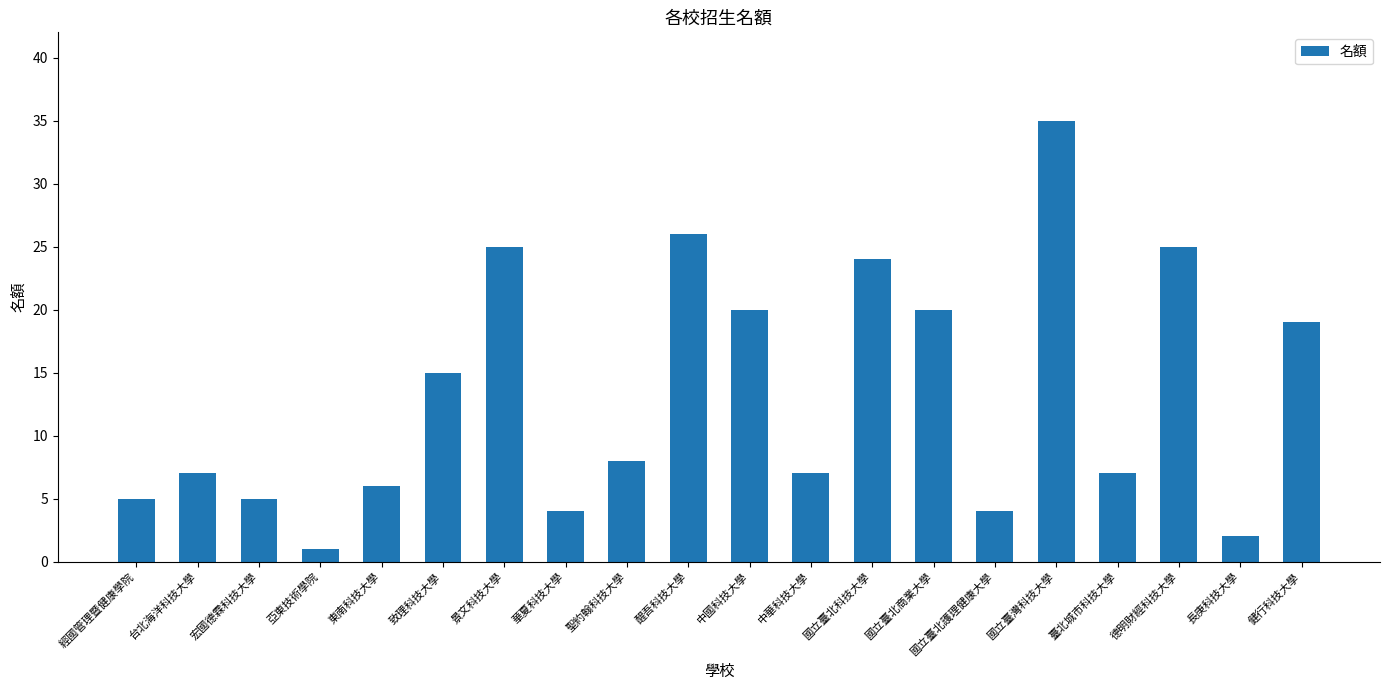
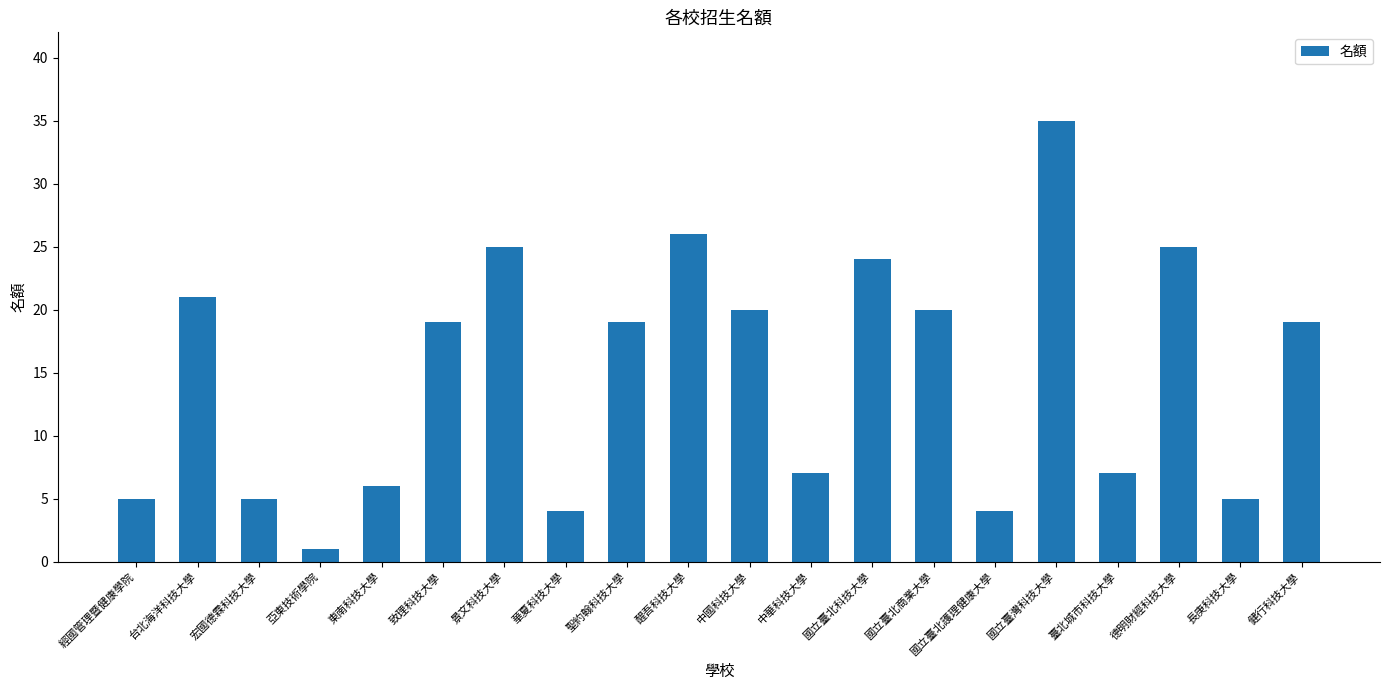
  {
    "經國管理暨健康學院": 5,
-   "台北海洋科技大學": 7,
+   "台北海洋科技大學": 21,
    "宏國德霖科技大學": 5,
    "亞東技術學院": 1,
    "東南科技大學": 6,
-   "致理科技大學": 15,
+   "致理科技大學": 19,
    "景文科技大學": 25,
    "華夏科技大學": 4,
-   "聖約翰科技大學": 8,
+   "聖約翰科技大學": 19,
    "醒吾科技大學": 26,
    "中國科技大學": 20,
    "中華科技大學": 7,
    "國立臺北科技大學": 24,
    "國立臺北商業大學": 20,
    "國立臺北護理健康大學": 4,
    "國立臺灣科技大學": 35,
    "臺北城市科技大學": 7,
    "德明財經科技大學": 25,
-   "長庚科技大學": 2,
+   "長庚科技大學": 5,
    "健行科技大學": 19
  }
